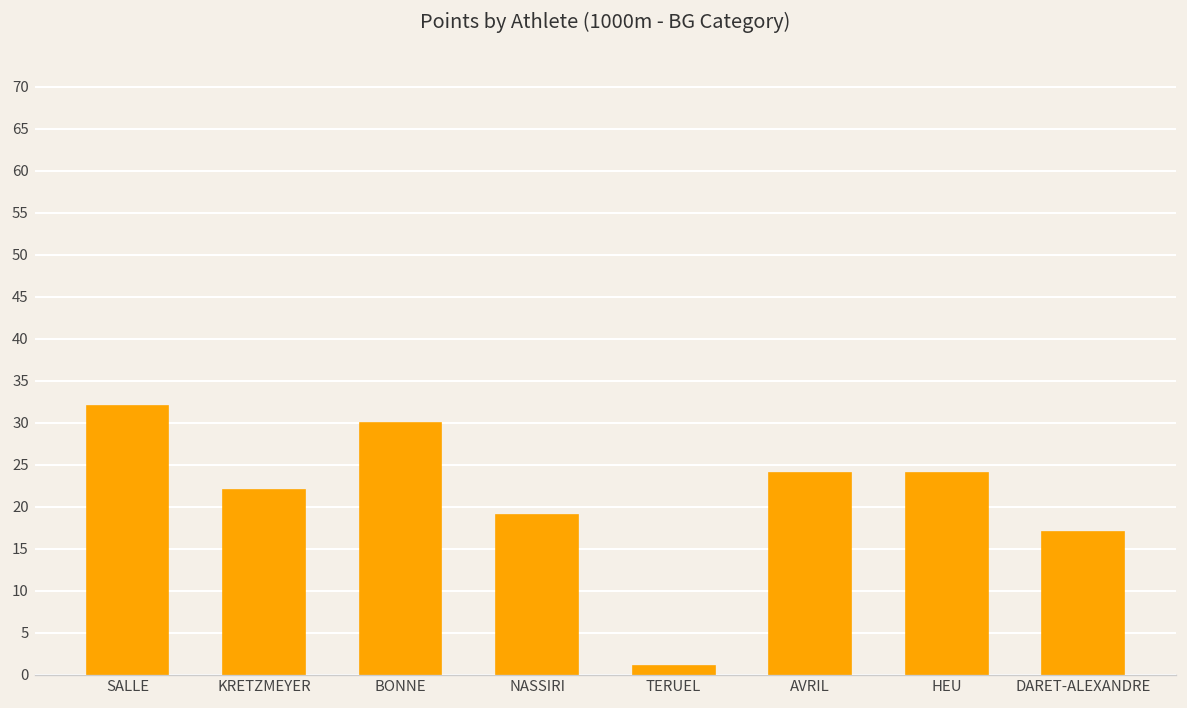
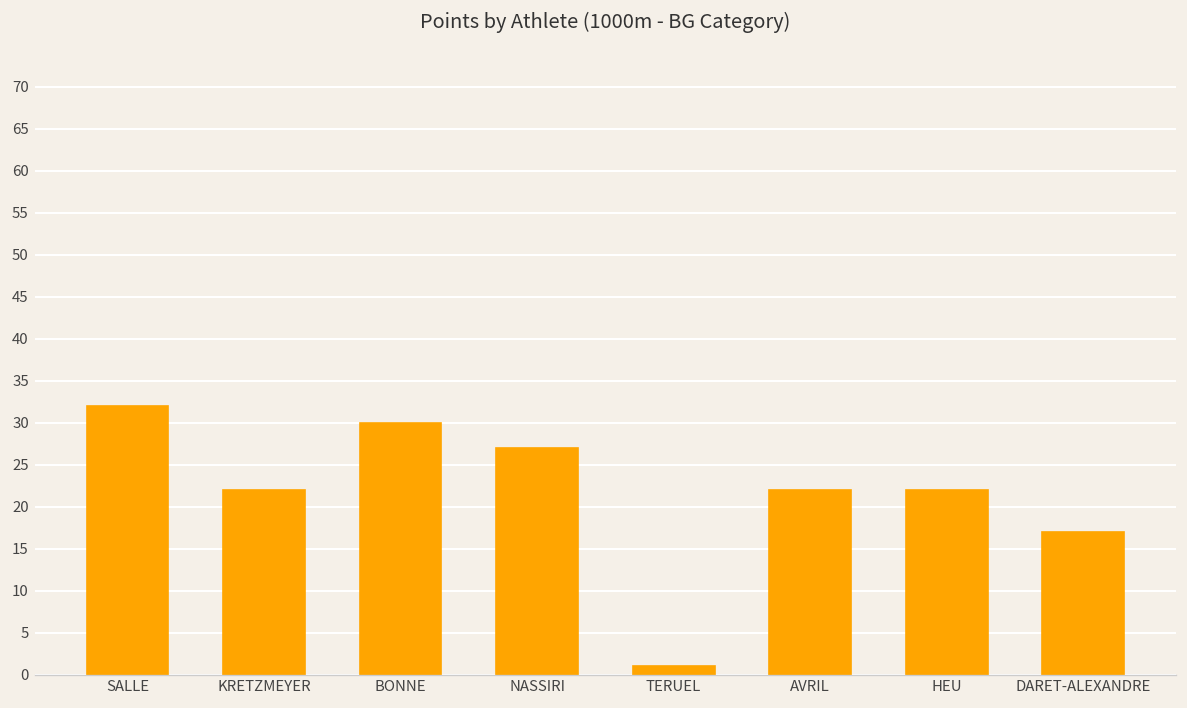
  {
    "SALLE": 32,
    "KRETZMEYER": 22,
    "BONNE": 30,
-   "NASSIRI": 19,
+   "NASSIRI": 27,
    "TERUEL": 1,
-   "AVRIL": 24,
-   "HEU": 24,
+   "AVRIL": 22,
+   "HEU": 22,
    "DARET-ALEXANDRE": 17
  }
